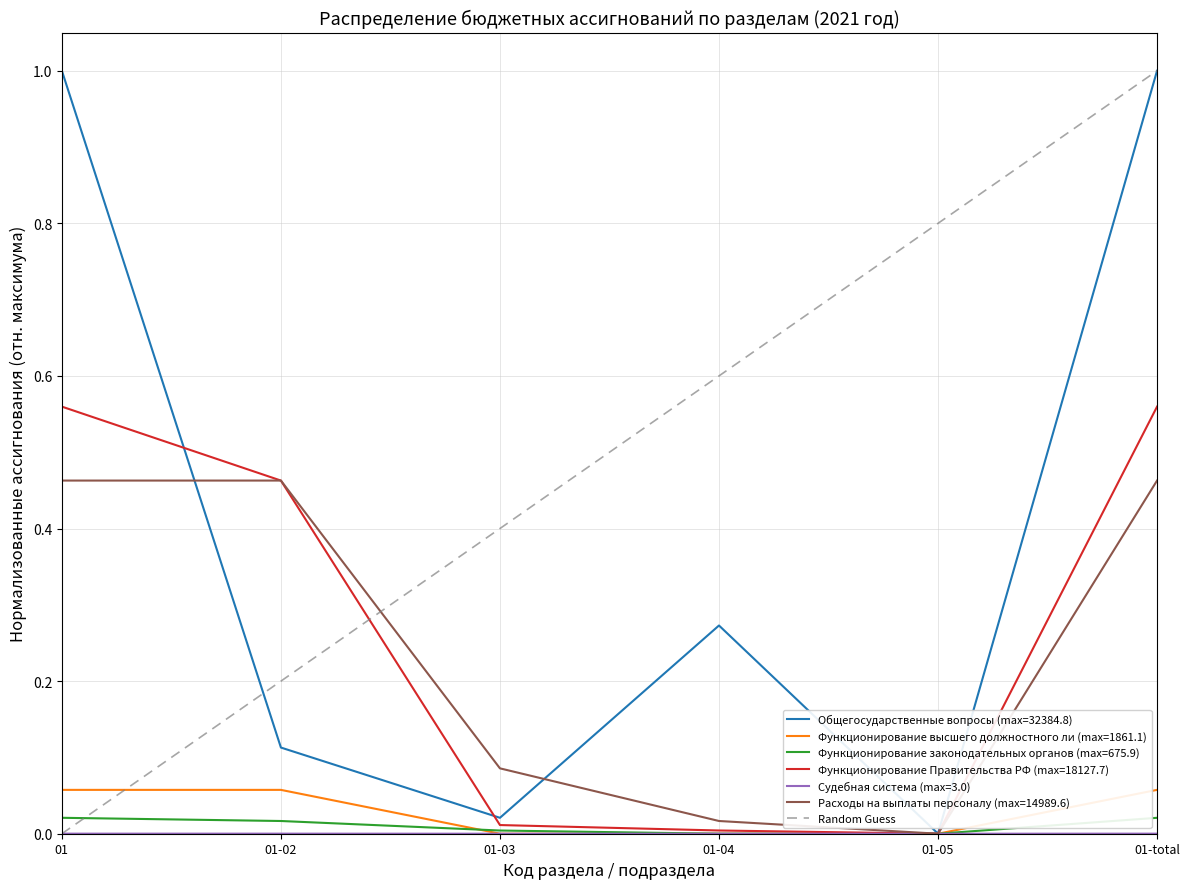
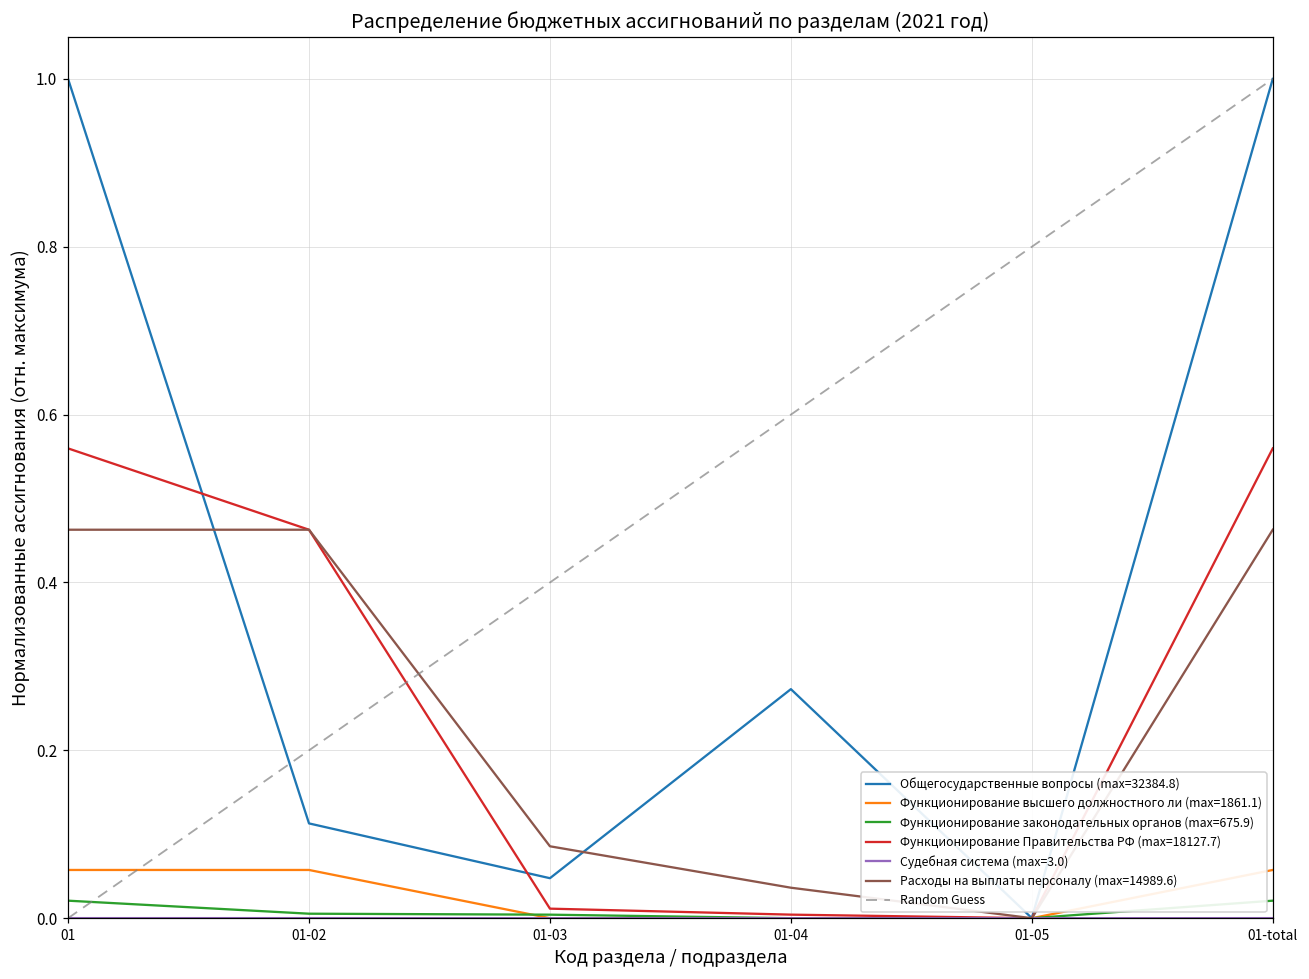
  {
    "Общегосударственные вопросы (max=32384.8)": {
      "01": 1.00,
      "01-02": 0.11,
-     "01-03": 0.02,
+     "01-03": 0.05,
      "01-04": 0.27
    },
    "Функционирование высшего должностного ли (max=1861.1)": {
      "01": 0.06,
      "01-02": 0.06,
      "01-total": 0.06
    },
    "Функционирование законодательных органов (max=675.9)": {
      "01": 0.02,
-     "01-02": 0.02,
+     "01-02": 0.01,
      "01-03": 0.00,
      "01-total": 0.02
    },
    "Функционирование Правительства РФ (max=18127.7)": {
      "01": 0.56,
      "01-03": 0.01,
      "01-04": 0.00,
      "01-total": 0.56
    },
    "Судебная система (max=3.0)": {
      "01-02": 0.00,
      "01-total": 0.00
    },
    "Расходы на выплаты персоналу (max=14989.6)": {
      "01": 0.46,
      "01-03": 0.09,
-     "01-04": 0.02,
+     "01-04": 0.04,
      "01-total": 0.46
    }
  }
